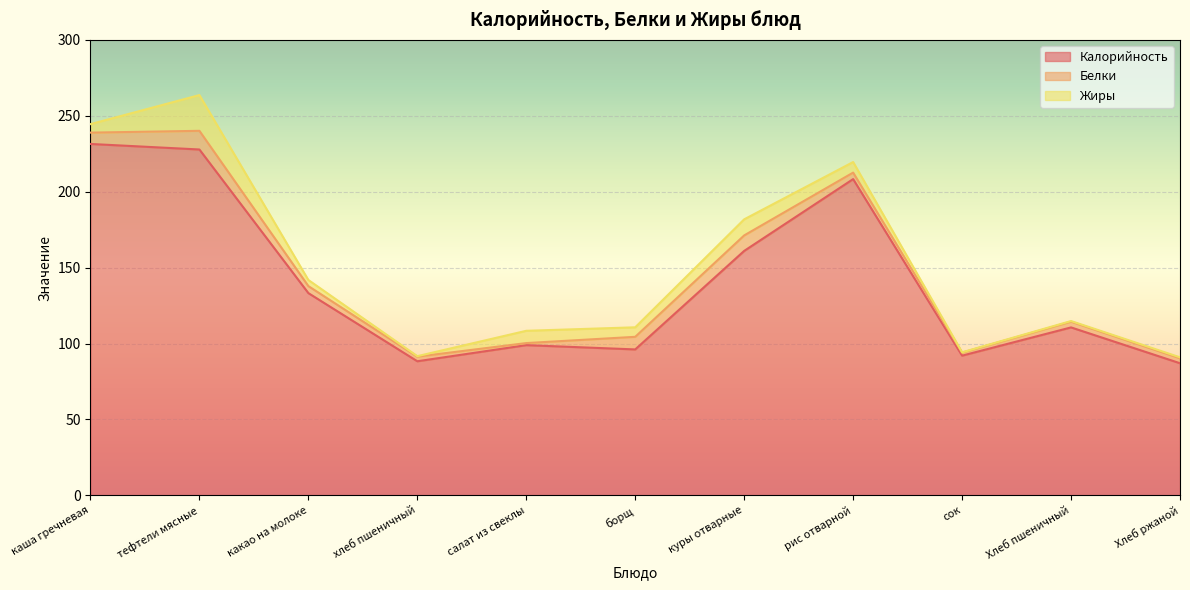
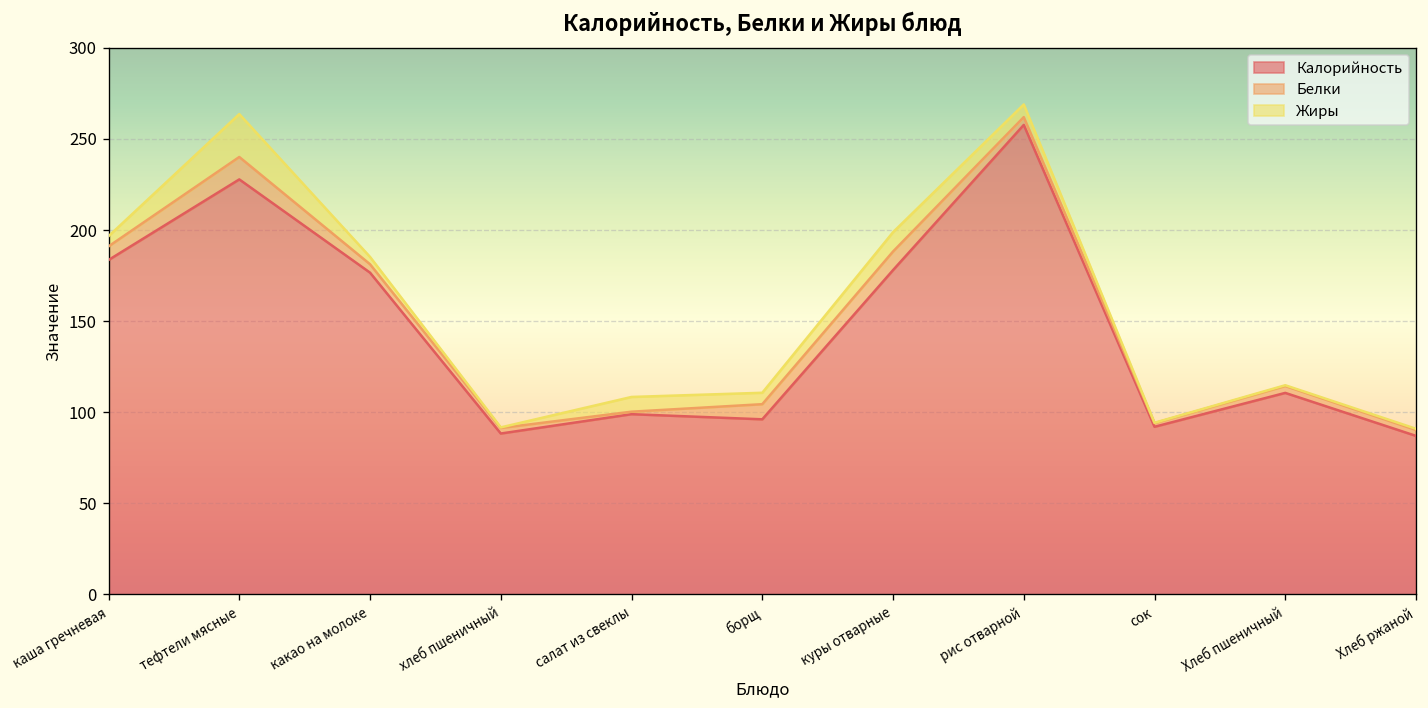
  {
    "Калорийность": {
-     "каша гречневая": 231,
+     "каша гречневая": 184,
      "тефтели мясные": 228,
-     "какао на молоке": 133,
+     "какао на молоке": 177,
      "хлеб пшеничный": 88,
      "борщ": 96,
-     "куры отварные": 161,
-     "рис отварной": 208,
+     "куры отварные": 178,
+     "рис отварной": 258,
      "сок": 92,
      "Хлеб пшеничный": 111,
      "Хлеб ржаной": 87
    }
  }
